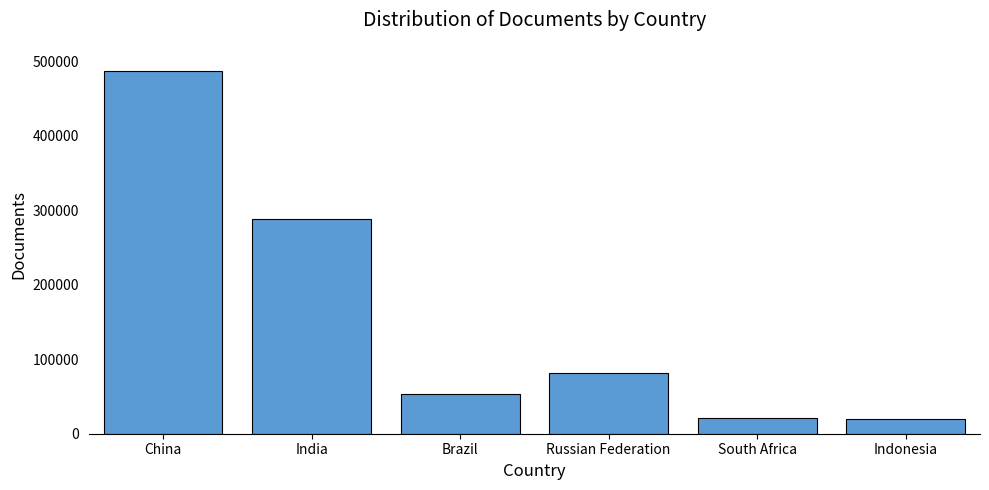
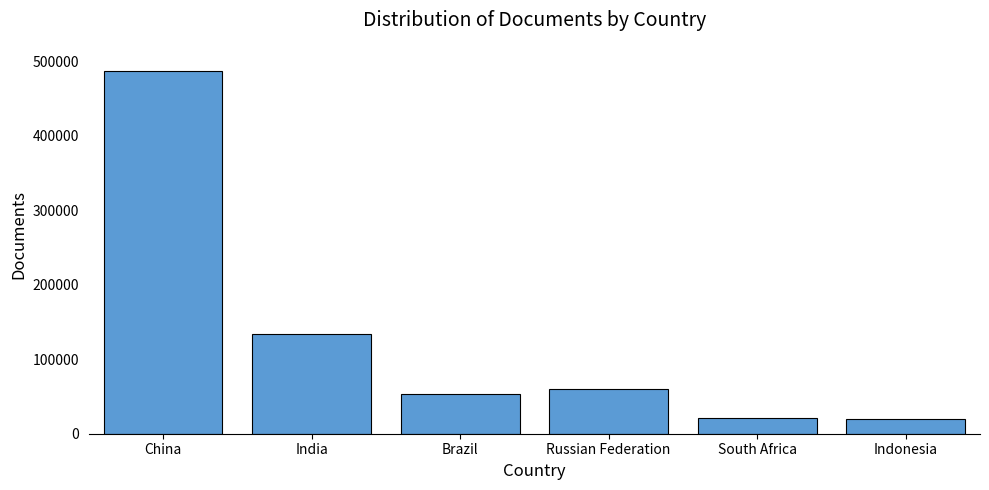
  {
    "China": 490000,
-   "India": 290000,
+   "India": 130000,
    "Brazil": 50000,
-   "Russian Federation": 80000,
+   "Russian Federation": 60000,
    "South Africa": 20000,
    "Indonesia": 20000
  }
